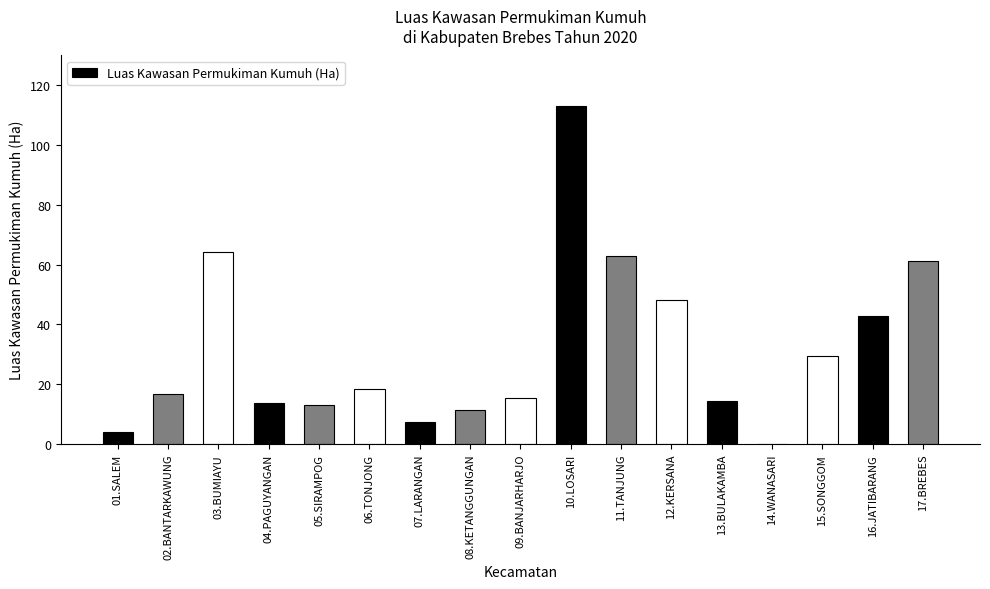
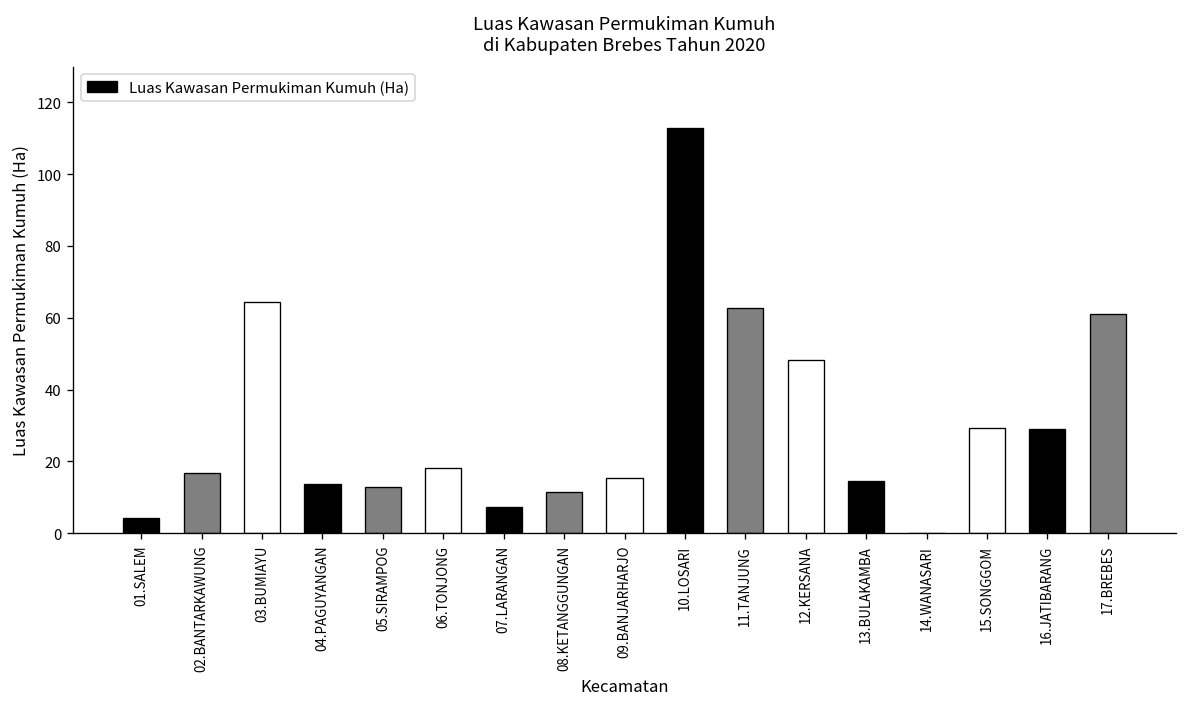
  {
    "01.SALEM": 4,
    "02.BANTARKAWUNG": 17,
    "03.BUMIAYU": 64,
    "04.PAGUYANGAN": 14,
    "05.SIRAMPOG": 13,
    "06.TONJONG": 18,
    "07.LARANGAN": 7,
    "08.KETANGGUNGAN": 11,
    "09.BANJARHARJO": 15,
    "10.LOSARI": 113,
    "11.TANJUNG": 63,
    "12.KERSANA": 48,
    "13.BULAKAMBA": 15,
    "14.WANASARI": 0,
    "15.SONGGOM": 29,
-   "16.JATIBARANG": 43,
+   "16.JATIBARANG": 29,
    "17.BREBES": 61
  }
